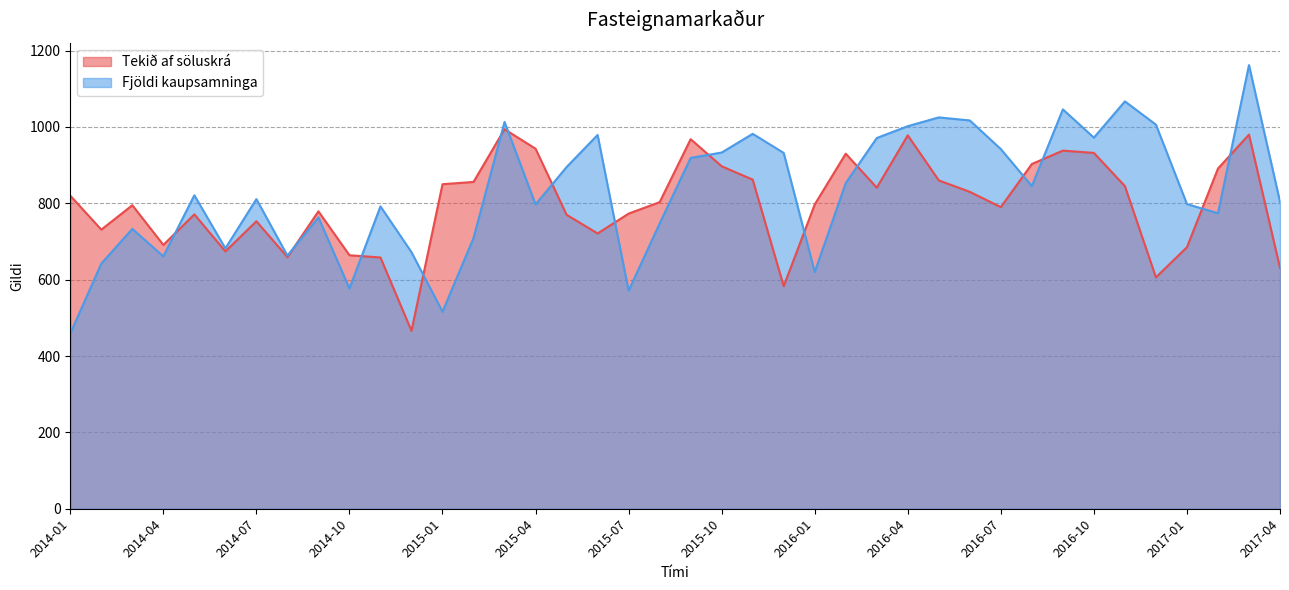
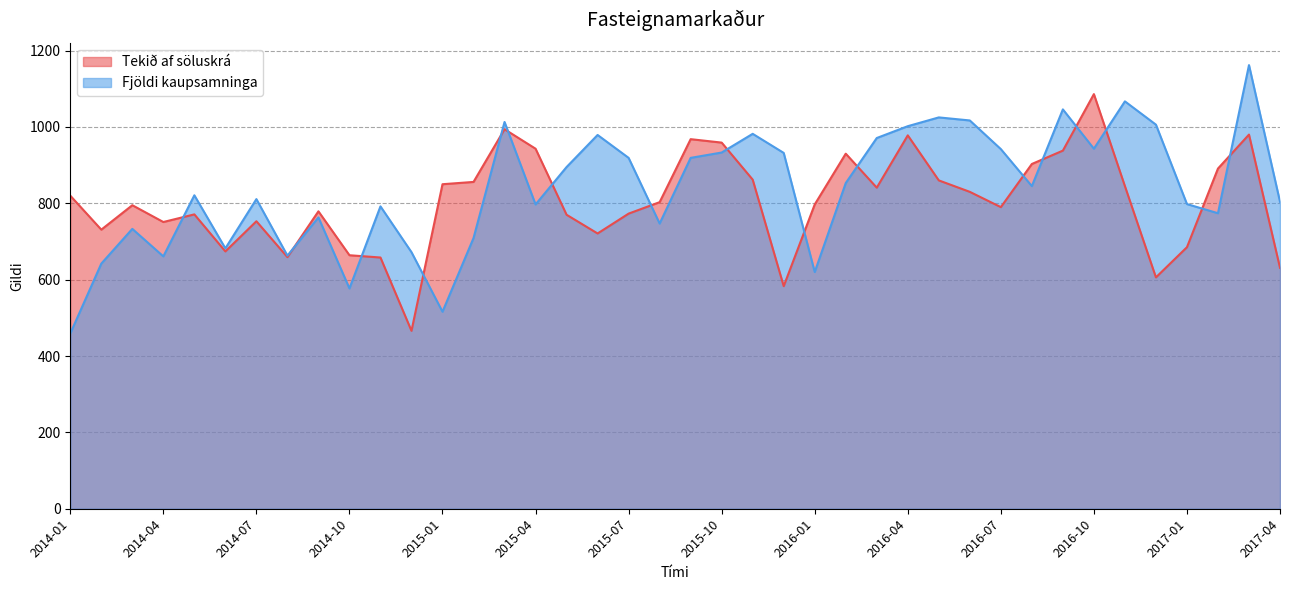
  {
    "Tekið af söluskrá": {
      "2014-01": 820,
-     "2014-04": 690,
+     "2014-04": 750,
      "2014-07": 750,
      "2014-10": 660,
      "2015-01": 850,
      "2015-04": 940,
      "2015-07": 770,
-     "2015-10": 900,
+     "2015-10": 960,
      "2016-01": 800,
      "2016-04": 980,
      "2016-07": 790,
-     "2016-10": 930,
+     "2016-10": 1090,
      "2017-01": 690,
      "2017-04": 630
    },
    "Fjöldi kaupsamninga": {
      "2014-01": 460,
      "2014-04": 660,
      "2014-07": 810,
      "2014-10": 580,
      "2015-01": 520,
      "2015-04": 800,
-     "2015-07": 570,
+     "2015-07": 920,
      "2015-10": 930,
      "2016-01": 620,
      "2016-04": 1000,
      "2016-07": 940,
-     "2016-10": 970,
+     "2016-10": 940,
      "2017-01": 800,
      "2017-04": 800
    }
  }
